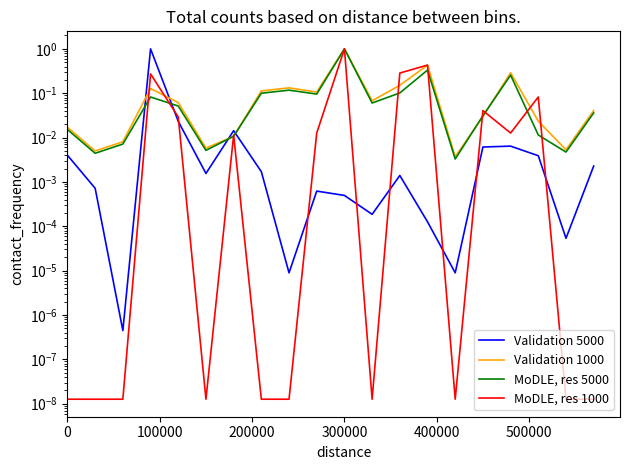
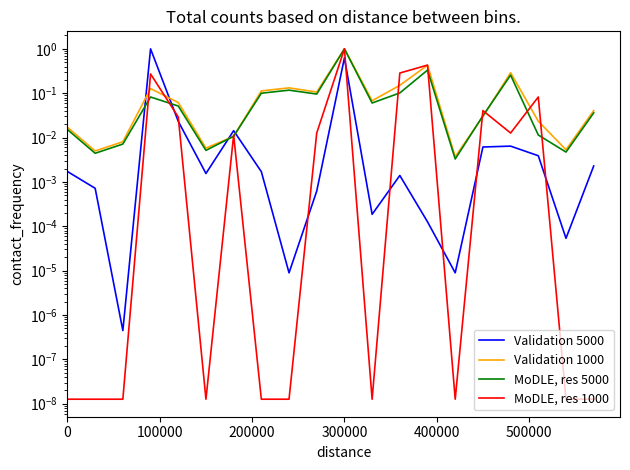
  {
    "Validation 5000": {
-     "0": 0.004,
-     "300000": 0.0005
+     "0": 0.0017,
+     "300000": 0.6
    },
    "MoDLE, res 1000": {
      "0": 0.000000013
    }
  }
